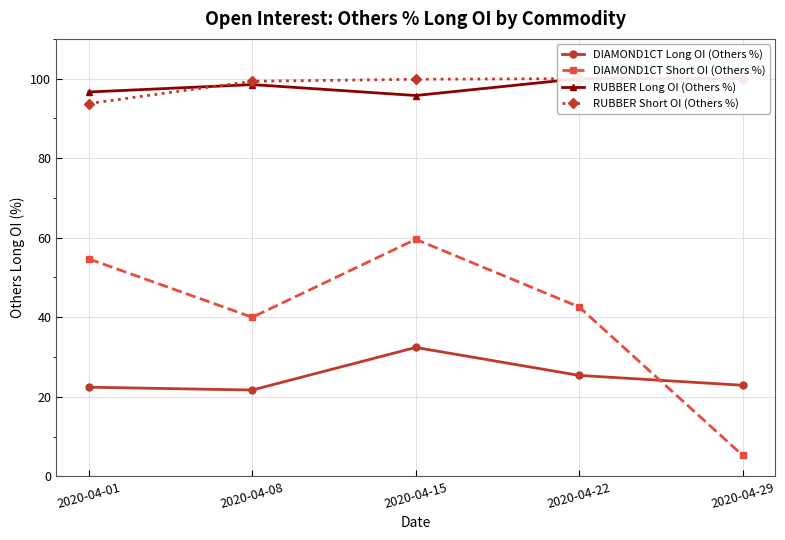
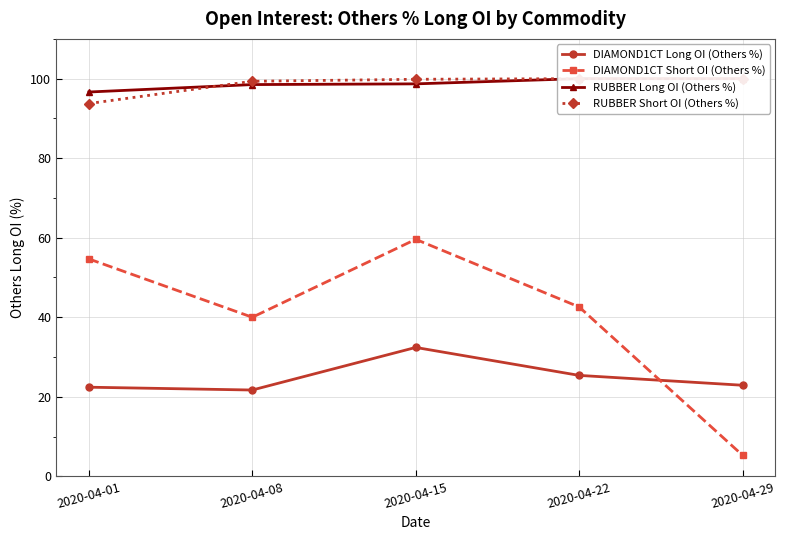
  {
    "RUBBER Long OI (Others %)": {
      "2020-04-01": 97,
      "2020-04-08": 99,
-     "2020-04-15": 96
+     "2020-04-15": 99
    }
  }
